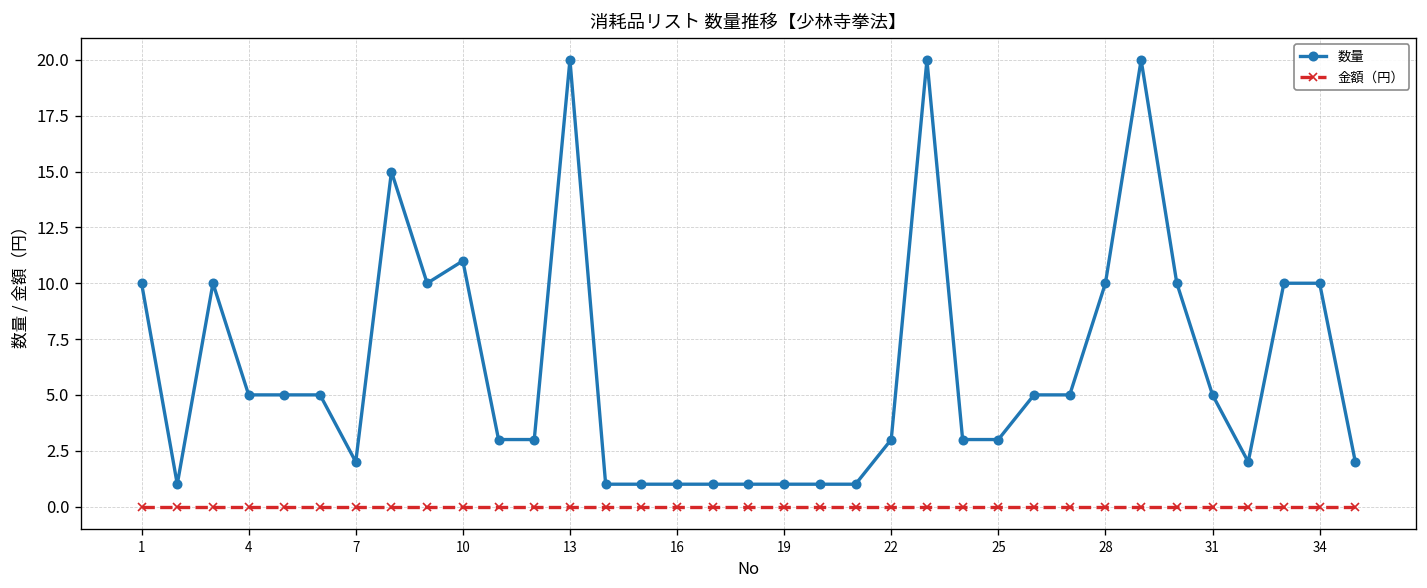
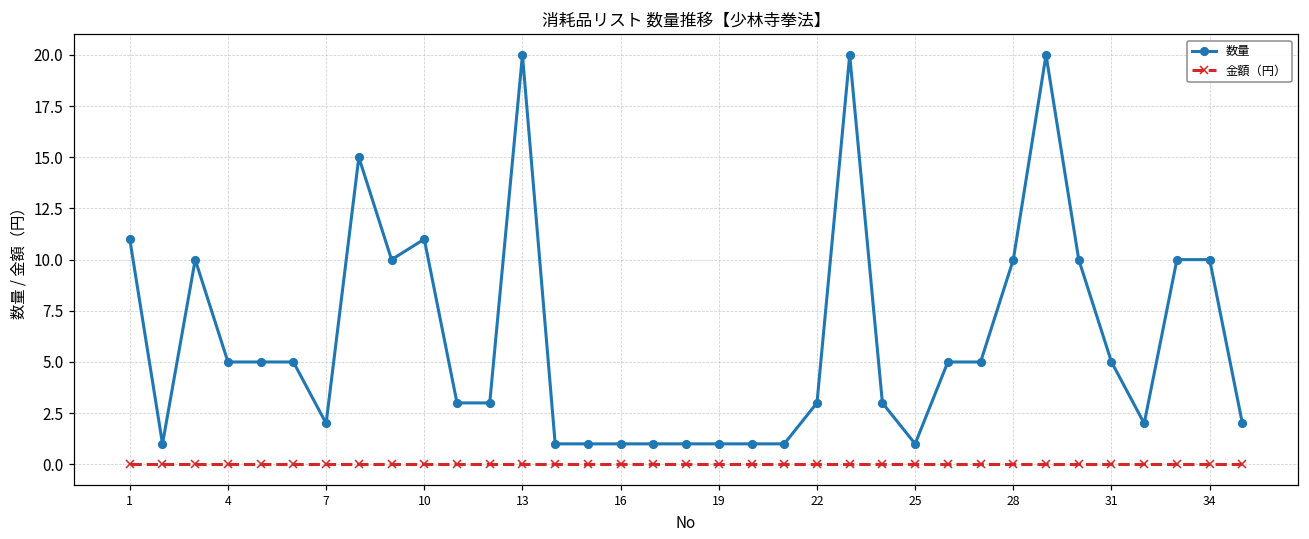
  {
    "数量": {
-     "1": 10,
+     "1": 11,
      "4": 5,
      "7": 2,
      "10": 11,
      "13": 20,
      "16": 1,
      "19": 1,
      "22": 3,
-     "25": 3,
+     "25": 1,
      "28": 10,
      "31": 5,
      "34": 10
    },
    "金額（円）": {
      "1": 0,
      "4": 0,
      "7": 0,
      "10": 0,
      "13": 0,
      "16": 0,
      "19": 0,
      "22": 0,
      "25": 0,
      "28": 0,
      "31": 0,
      "34": 0
    }
  }
